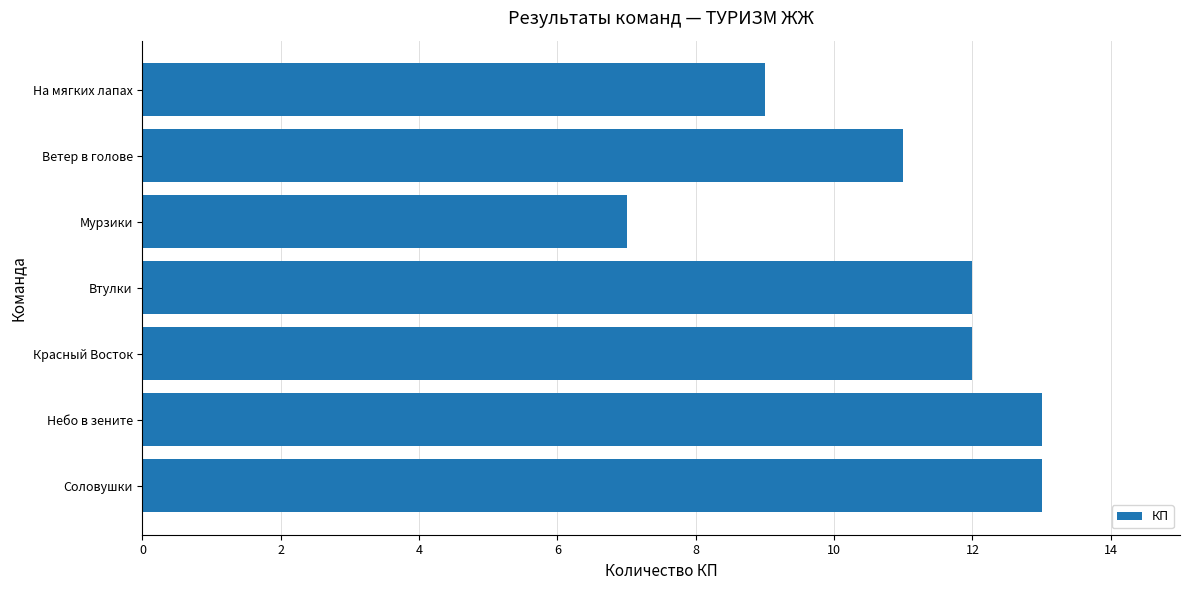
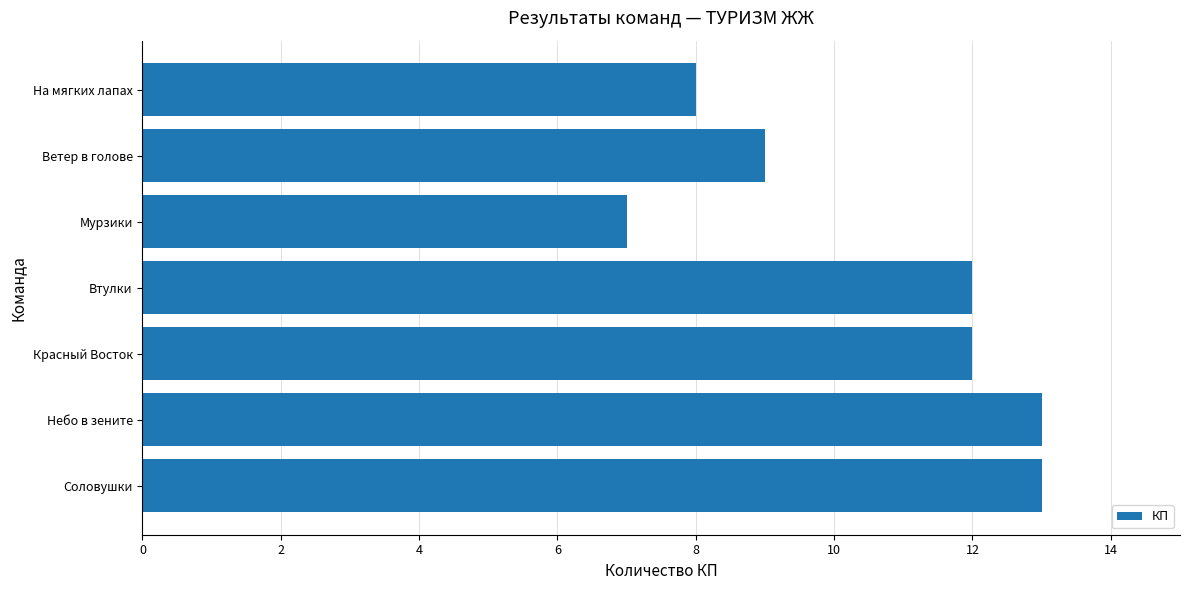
  {
-   "На мягких лапах": 9,
-   "Ветер в голове": 11,
+   "На мягких лапах": 8,
+   "Ветер в голове": 9,
    "Мурзики": 7,
    "Втулки": 12,
    "Красный Восток": 12,
    "Небо в зените": 13,
    "Соловушки": 13
  }
